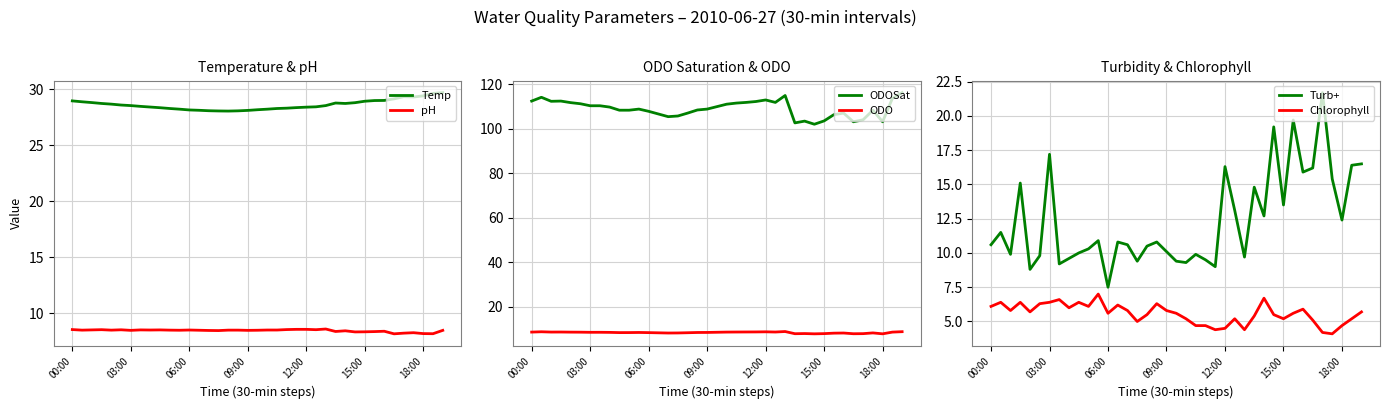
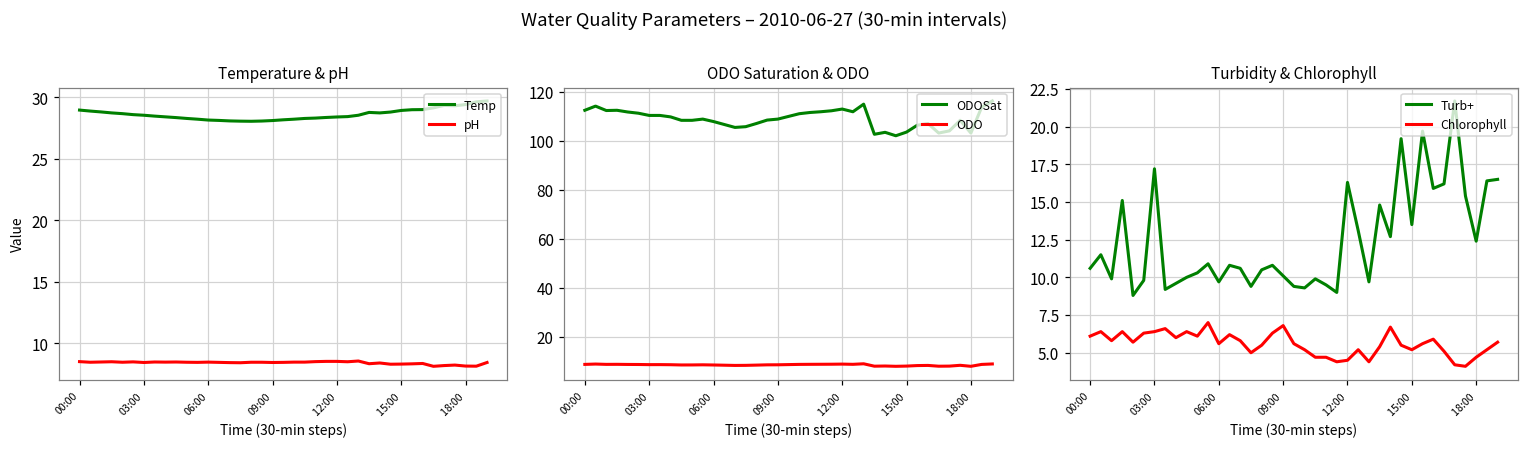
  {
    "Temperature & pH": {
      "Temp": {
        "00:00": 29.0,
        "03:00": 28.5,
        "06:00": 28.2,
        "09:00": 28.1,
        "12:00": 28.4,
        "15:00": 28.9
      },
      "pH": {
        "00:00": 8.5,
        "03:00": 8.5,
        "06:00": 8.5,
        "09:00": 8.5,
        "12:00": 8.5,
        "15:00": 8.3,
        "18:00": 8.2
      }
    },
    "ODO Saturation & ODO": {
      "ODOSat": {
        "00:00": 112,
        "03:00": 110,
        "06:00": 108,
        "09:00": 109,
        "12:00": 113,
        "15:00": 104,
        "18:00": 103
      },
      "ODO": {
        "00:00": 9,
        "03:00": 9,
        "06:00": 8,
        "09:00": 8,
        "12:00": 9,
        "15:00": 8,
        "18:00": 8
      }
    },
    "Turbidity & Chlorophyll": {
      "Turb+": {
        "00:00": 10.6,
        "03:00": 17.2,
-       "06:00": 7.5,
+       "06:00": 9.7,
        "09:00": 10.1,
        "12:00": 16.3,
        "15:00": 13.5,
        "18:00": 12.4
      },
      "Chlorophyll": {
        "00:00": 6.1,
        "03:00": 6.4,
        "06:00": 5.6,
-       "09:00": 5.8,
+       "09:00": 6.8,
        "12:00": 4.5,
        "15:00": 5.2,
        "18:00": 4.7
      }
    }
  }
